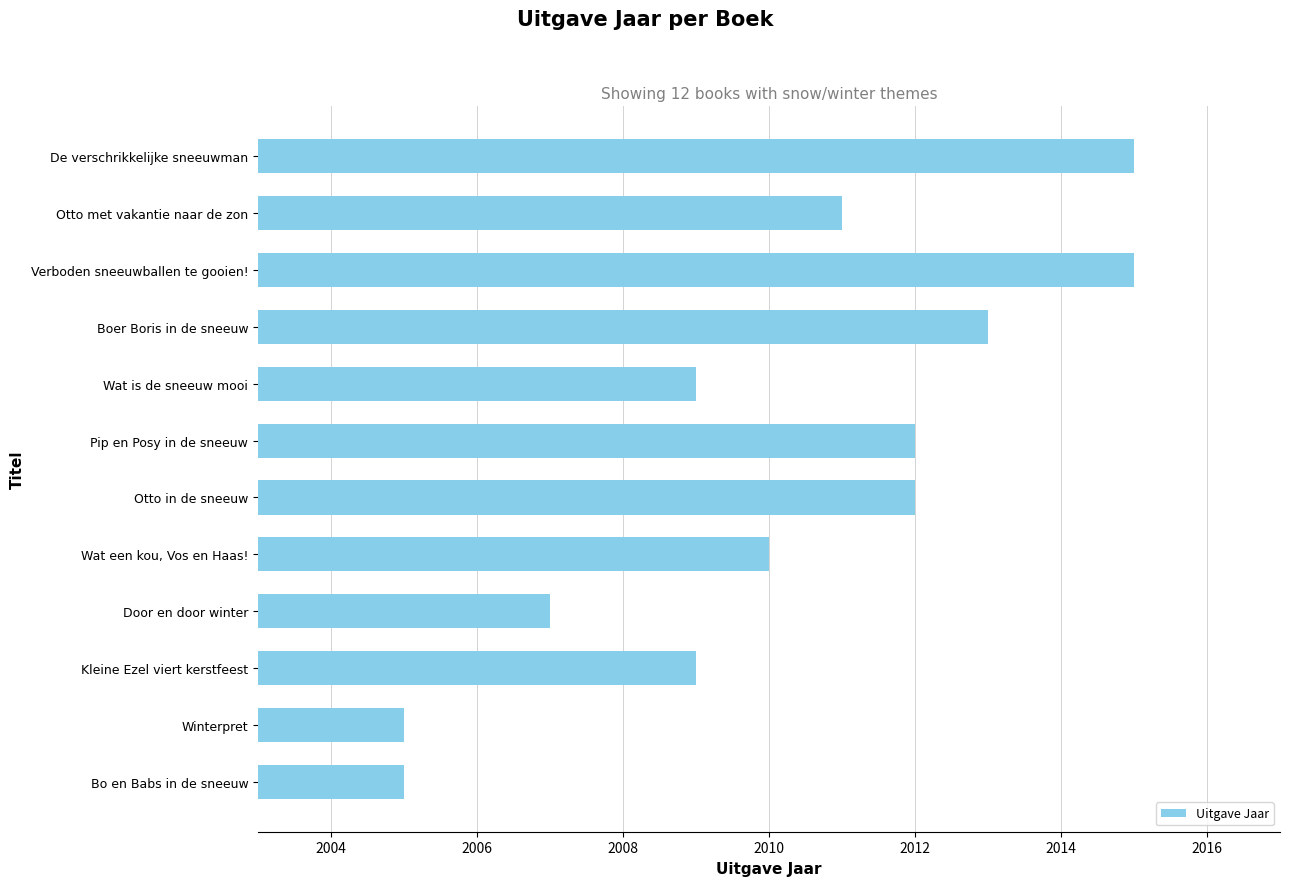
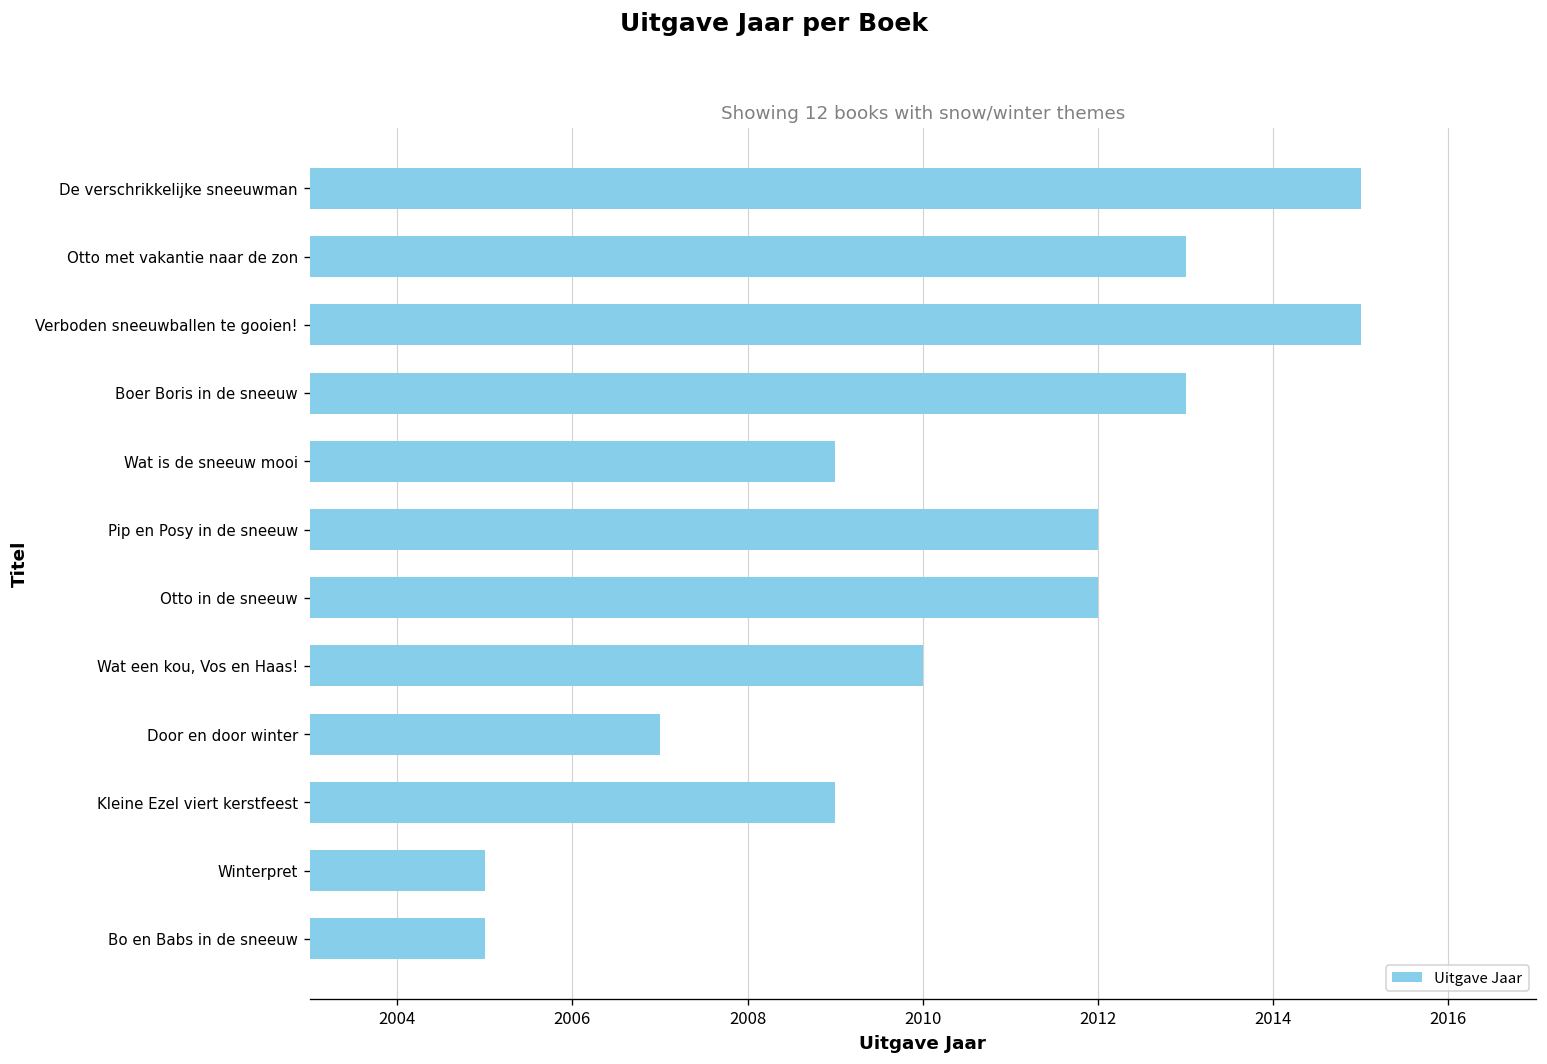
  {
    "De verschrikkelijke sneeuwman": 2015,
-   "Otto met vakantie naar de zon": 2011,
+   "Otto met vakantie naar de zon": 2013,
    "Verboden sneeuwballen te gooien!": 2015,
    "Boer Boris in de sneeuw": 2013,
    "Wat is de sneeuw mooi": 2009,
    "Pip en Posy in de sneeuw": 2012,
    "Otto in de sneeuw": 2012,
    "Wat een kou, Vos en Haas!": 2010,
    "Door en door winter": 2007,
    "Kleine Ezel viert kerstfeest": 2009,
    "Winterpret": 2005,
    "Bo en Babs in de sneeuw": 2005
  }
